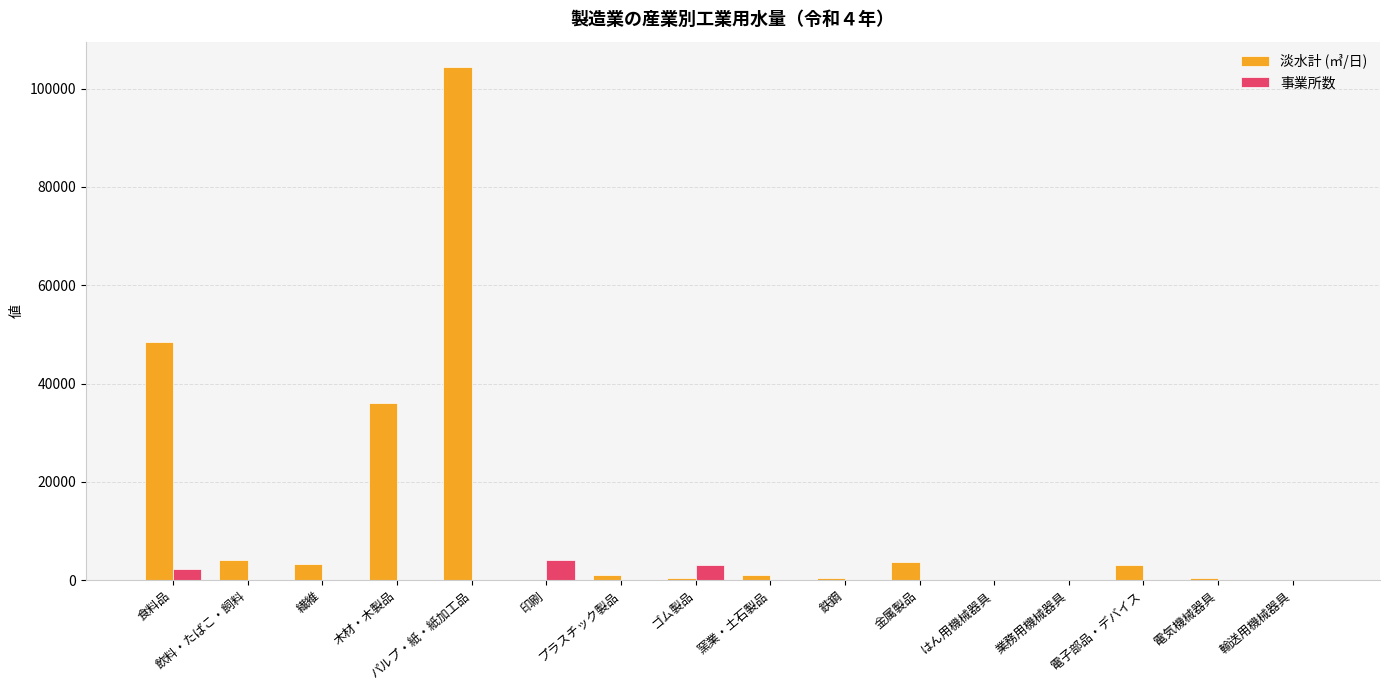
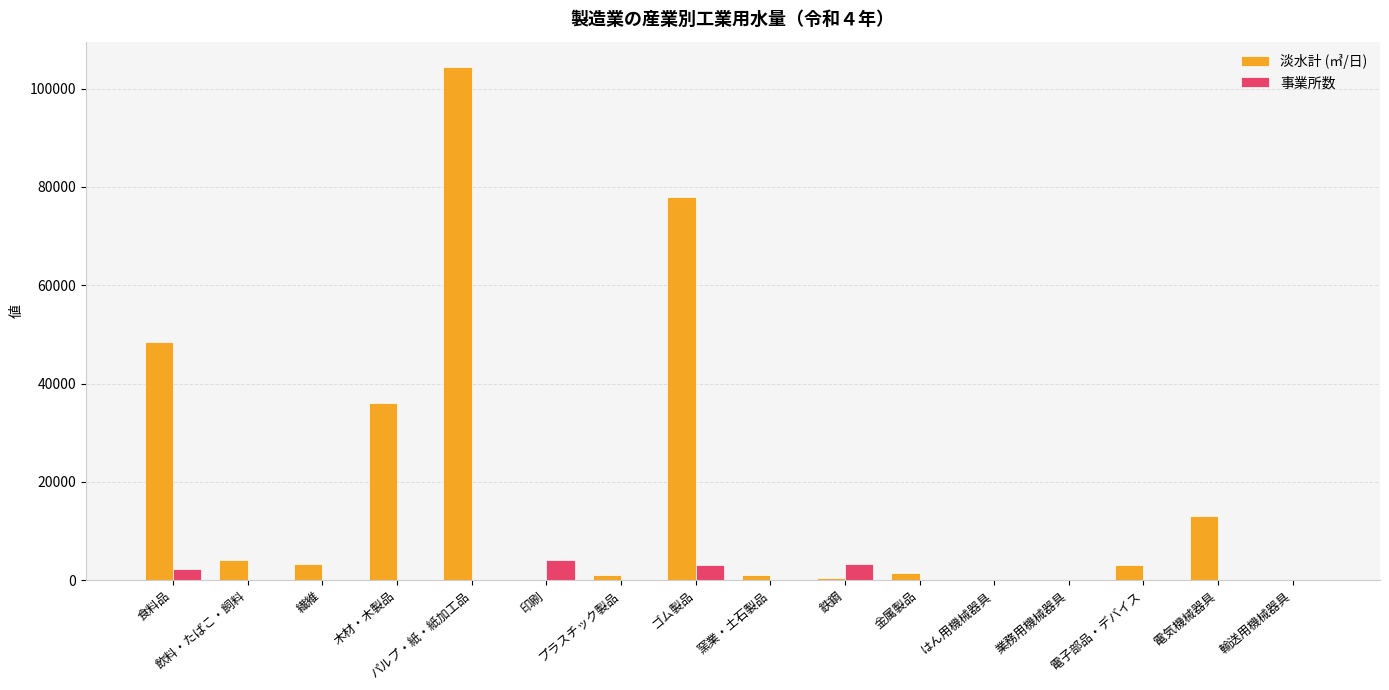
  {
    "淡水計 (㎥/日)": {
      "食料品": 49000,
      "飲料・たばこ・飼料": 4000,
      "繊維": 3000,
      "木材・木製品": 36000,
      "パルプ・紙・紙加工品": 104000,
      "プラスチック製品": 1000,
-     "ゴム製品": 0,
+     "ゴム製品": 78000,
      "窯業・土石製品": 1000,
-     "金属製品": 4000,
+     "金属製品": 1000,
      "電子部品・デバイス": 3000,
-     "電気機械器具": 1000
+     "電気機械器具": 13000
    },
    "事業所数": {
      "食料品": 2000,
      "印刷": 4000,
      "ゴム製品": 3000,
-     "鉄鋼": 0
+     "鉄鋼": 3000
    }
  }
